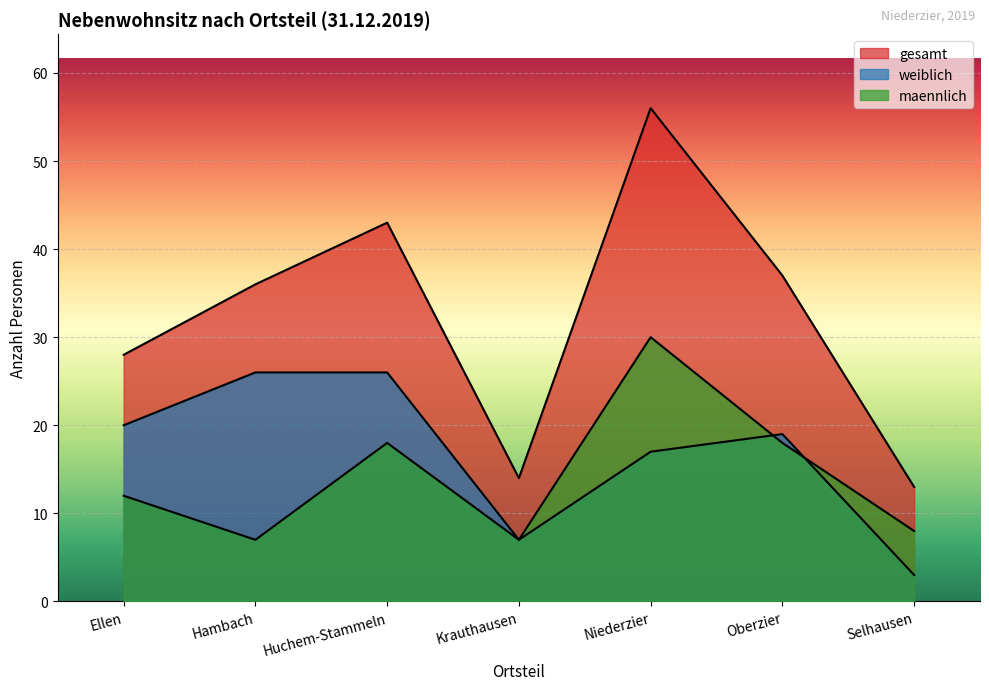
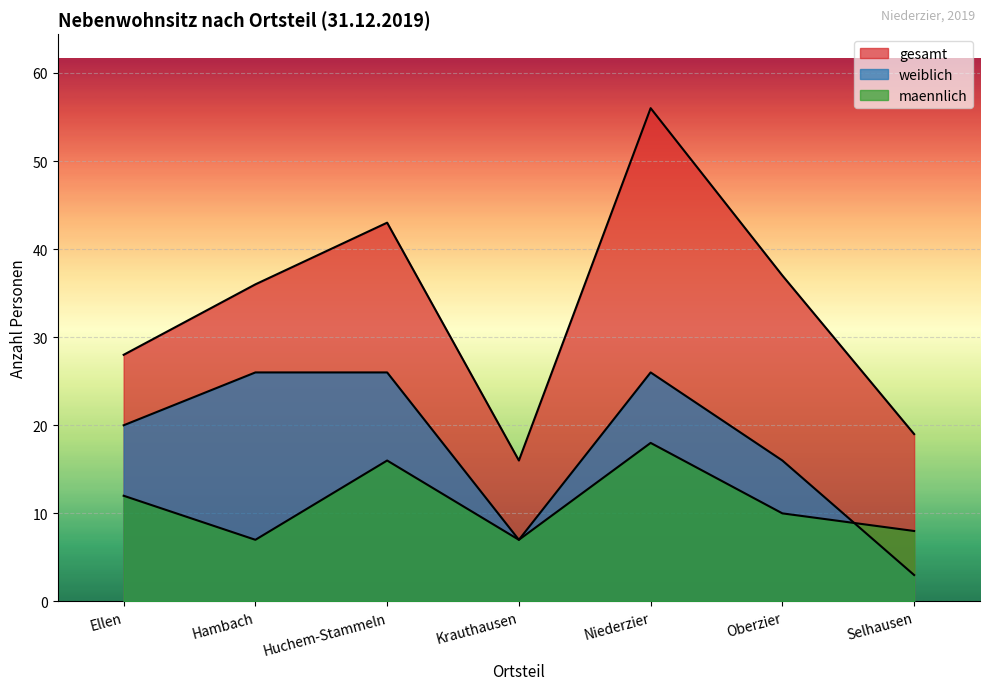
  {
    "gesamt": {
      "Ellen": 28,
      "Hambach": 36,
      "Huchem-Stammeln": 43,
-     "Krauthausen": 14,
+     "Krauthausen": 16,
      "Niederzier": 56,
      "Oberzier": 37,
-     "Selhausen": 13
+     "Selhausen": 19
    },
    "weiblich": {
      "Ellen": 20,
      "Hambach": 26,
      "Huchem-Stammeln": 26,
-     "Niederzier": 17,
-     "Oberzier": 19,
+     "Niederzier": 26,
+     "Oberzier": 16,
      "Selhausen": 3
    },
    "maennlich": {
      "Ellen": 12,
      "Hambach": 7,
-     "Huchem-Stammeln": 18,
-     "Niederzier": 30,
-     "Oberzier": 18,
+     "Huchem-Stammeln": 16,
+     "Niederzier": 18,
+     "Oberzier": 10,
      "Selhausen": 8
    }
  }
